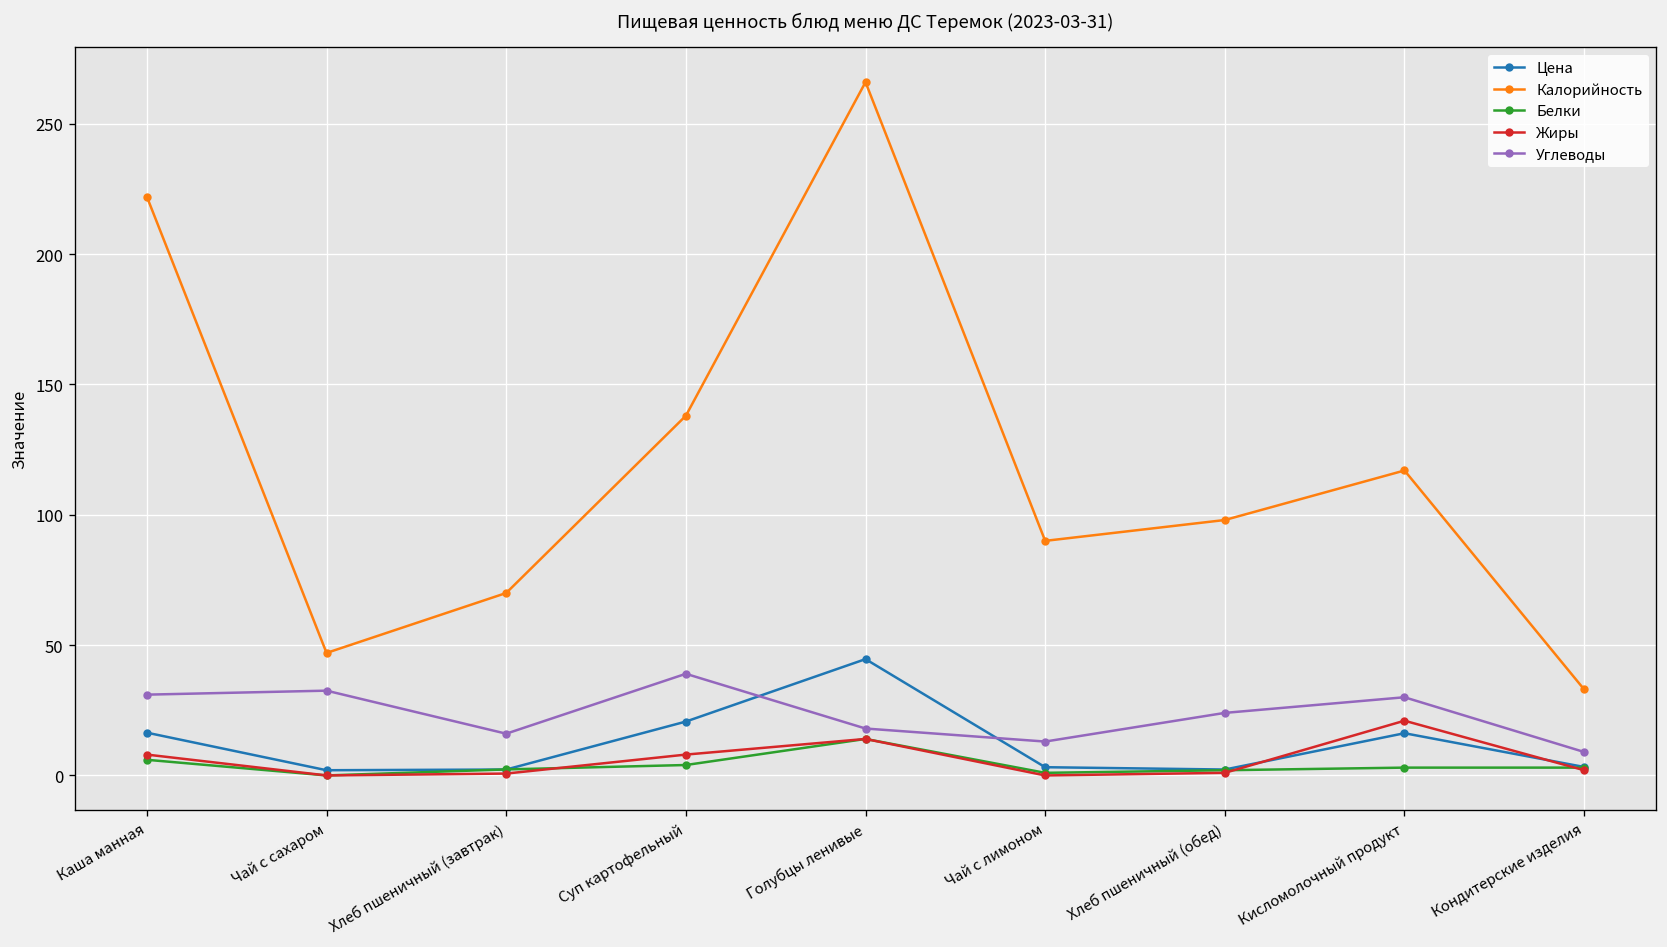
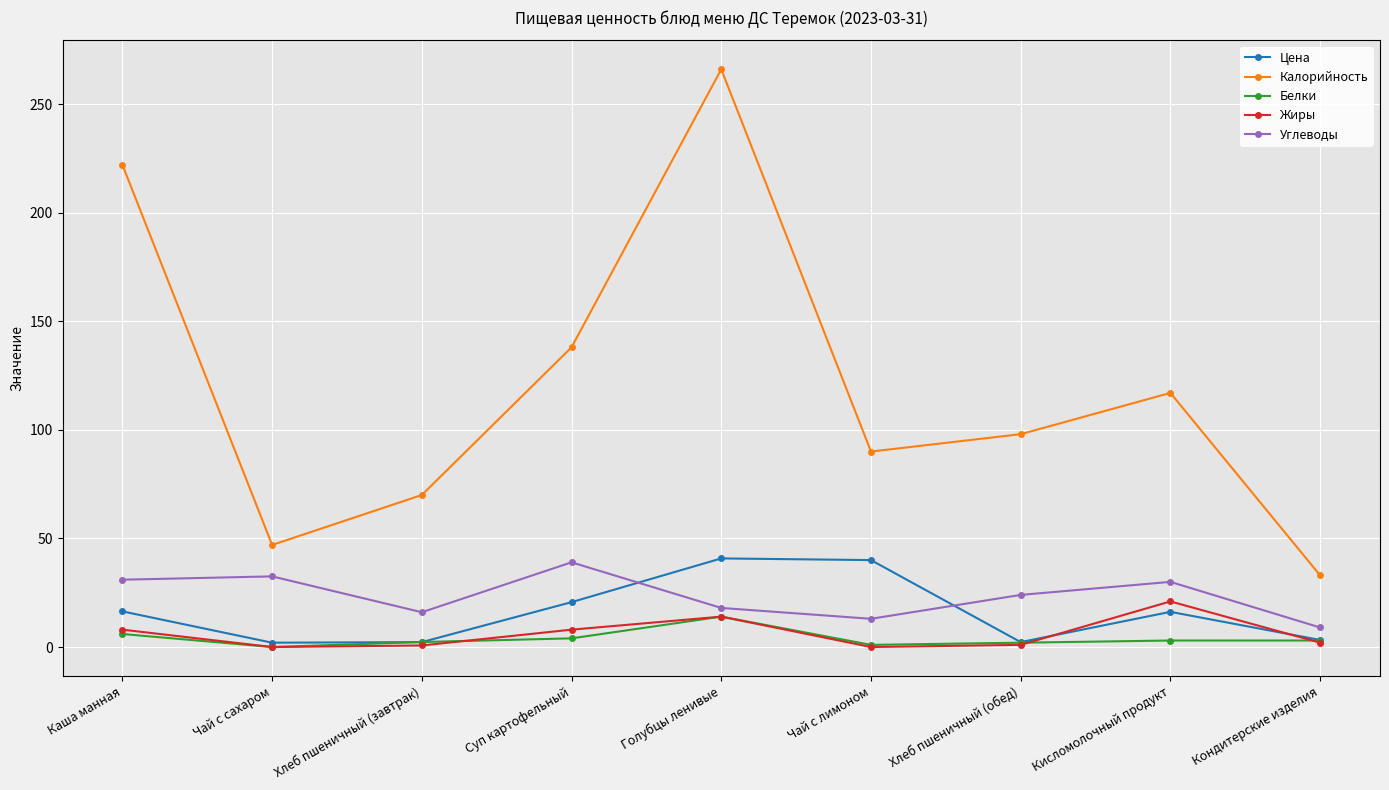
  {
    "Цена": {
      "Каша манная": 16,
      "Чай с сахаром": 2,
      "Суп картофельный": 21,
-     "Голубцы ленивые": 45,
-     "Чай с лимоном": 3,
+     "Голубцы ленивые": 41,
+     "Чай с лимоном": 40,
      "Кисломолочный продукт": 16
    },
    "Калорийность": {
      "Каша манная": 222,
      "Чай с сахаром": 47,
      "Хлеб пшеничный (завтрак)": 70,
      "Суп картофельный": 138,
      "Голубцы ленивые": 266,
      "Чай с лимоном": 90,
      "Хлеб пшеничный (обед)": 98,
      "Кисломолочный продукт": 117,
      "Кондитерские изделия": 33
    },
    "Белки": {
      "Каша манная": 6,
      "Суп картофельный": 4,
      "Кисломолочный продукт": 3
    },
    "Жиры": {
      "Каша манная": 8,
      "Хлеб пшеничный (завтрак)": 1,
      "Суп картофельный": 8,
      "Кисломолочный продукт": 21
    },
    "Углеводы": {
      "Каша манная": 31,
      "Чай с сахаром": 33,
      "Хлеб пшеничный (завтрак)": 16,
      "Суп картофельный": 39,
      "Голубцы ленивые": 18,
      "Чай с лимоном": 13,
      "Хлеб пшеничный (обед)": 24,
      "Кисломолочный продукт": 30,
      "Кондитерские изделия": 9
    }
  }
